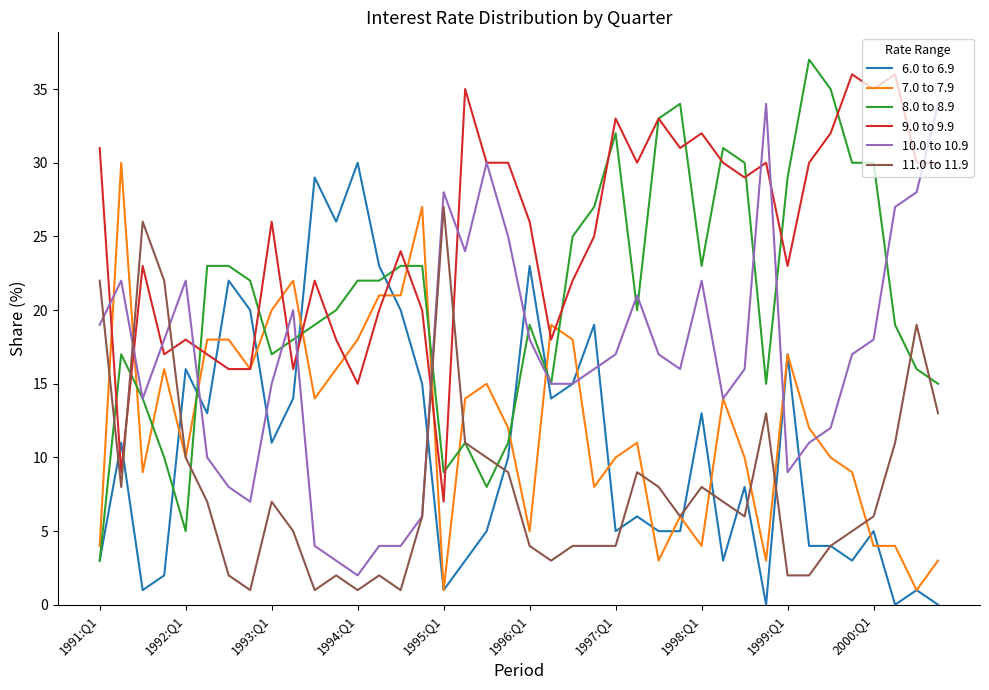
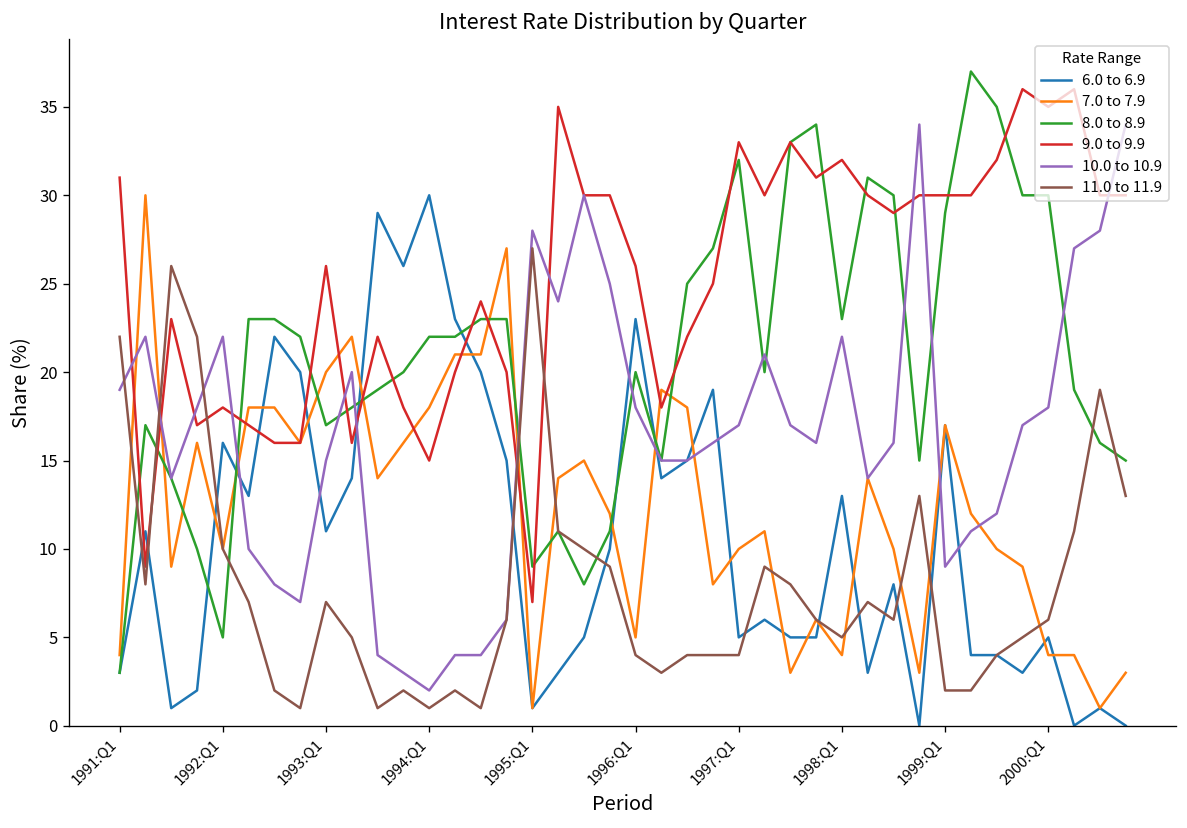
  {
    "6.0 to 6.9": {
      "1992:Q1": 16,
      "1993:Q1": 11,
      "1994:Q1": 30,
      "1996:Q1": 23,
      "1997:Q1": 5,
      "1998:Q1": 13,
      "2000:Q1": 5
    },
    "7.0 to 7.9": {
      "1991:Q1": 4,
      "1993:Q1": 20,
      "1994:Q1": 18,
      "1996:Q1": 5,
      "1997:Q1": 10,
      "1998:Q1": 4,
      "2000:Q1": 4
    },
    "8.0 to 8.9": {
      "1992:Q1": 5,
      "1993:Q1": 17,
      "1994:Q1": 22,
      "1995:Q1": 9,
-     "1996:Q1": 19,
+     "1996:Q1": 20,
      "1997:Q1": 32,
      "1998:Q1": 23,
      "1999:Q1": 29
    },
    "9.0 to 9.9": {
      "1991:Q1": 31,
      "1992:Q1": 18,
      "1993:Q1": 26,
      "1994:Q1": 15,
      "1995:Q1": 7,
      "1996:Q1": 26,
      "1997:Q1": 33,
      "1998:Q1": 32,
-     "1999:Q1": 23
+     "1999:Q1": 30
    },
    "10.0 to 10.9": {
      "1991:Q1": 19,
      "1992:Q1": 22,
      "1993:Q1": 15,
      "1994:Q1": 2,
      "1995:Q1": 28,
      "1996:Q1": 18,
      "1997:Q1": 17,
      "1998:Q1": 22,
      "1999:Q1": 9,
      "2000:Q1": 18
    },
    "11.0 to 11.9": {
      "1991:Q1": 22,
      "1993:Q1": 7,
      "1994:Q1": 1,
      "1995:Q1": 27,
      "1996:Q1": 4,
      "1997:Q1": 4,
-     "1998:Q1": 8,
+     "1998:Q1": 5,
      "1999:Q1": 2,
      "2000:Q1": 6
    }
  }
